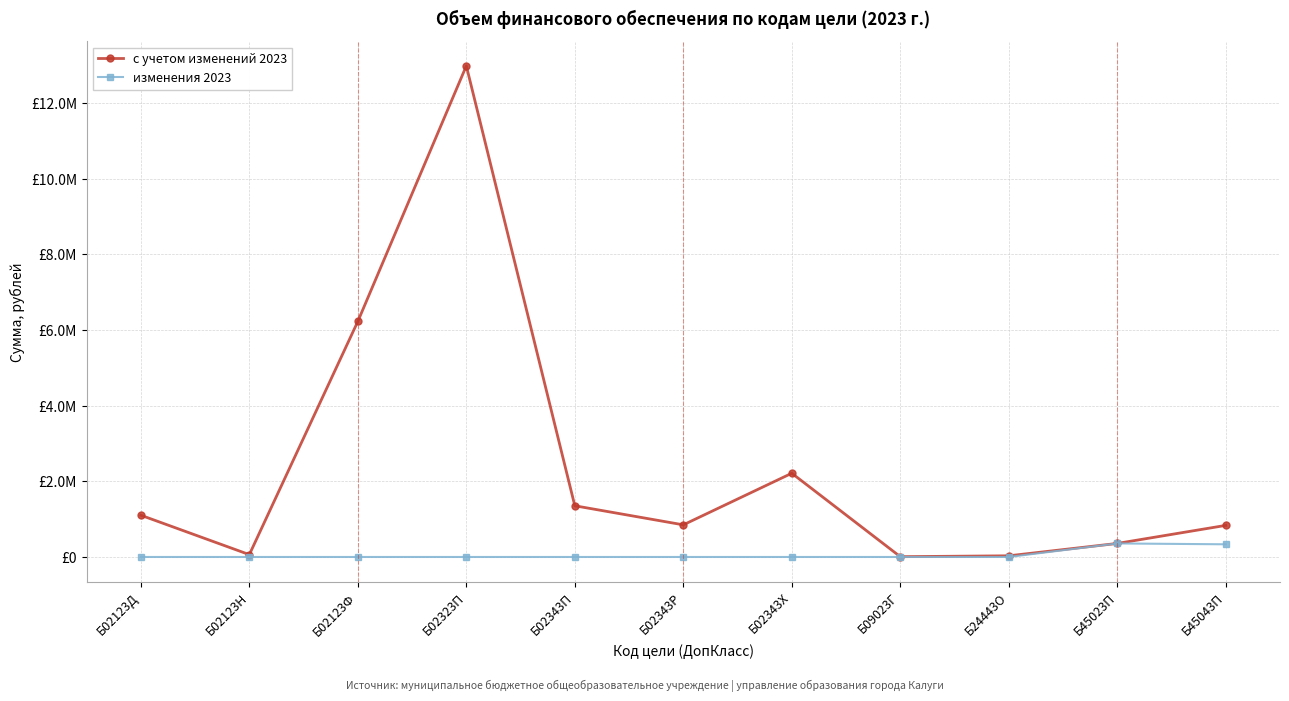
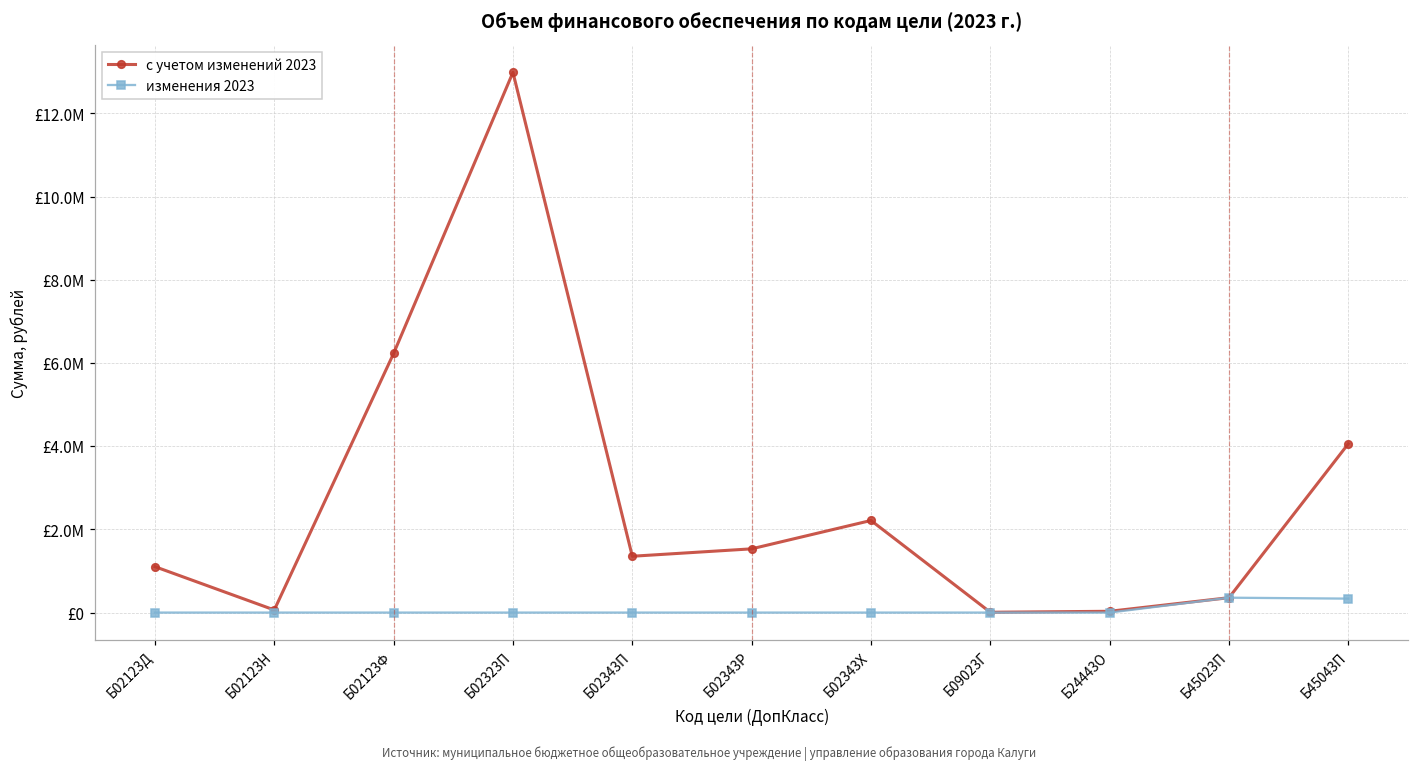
  {
    "с учетом изменений 2023": {
      "Б02123Д": "£1100000",
      "Б02123Ф": "£6200000",
      "Б02323П": "£13000000",
      "Б02343П": "£1400000",
-     "Б02343Р": "£900000",
+     "Б02343Р": "£1500000",
      "Б02343Х": "£2200000",
-     "Б45043П": "£800000"
+     "Б45043П": "£4100000"
    },
    "изменения 2023": {
      "Б02123Д": "£0",
      "Б02123Ф": "£0",
      "Б02323П": "£0",
      "Б02343П": "£0",
      "Б02343Р": "£0",
      "Б02343Х": "£0",
      "Б45043П": "£300000"
    }
  }
